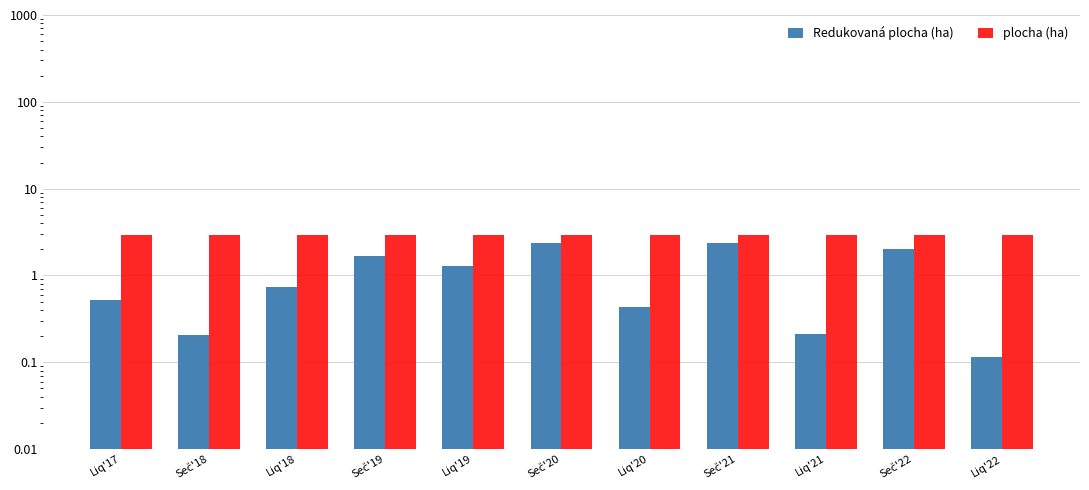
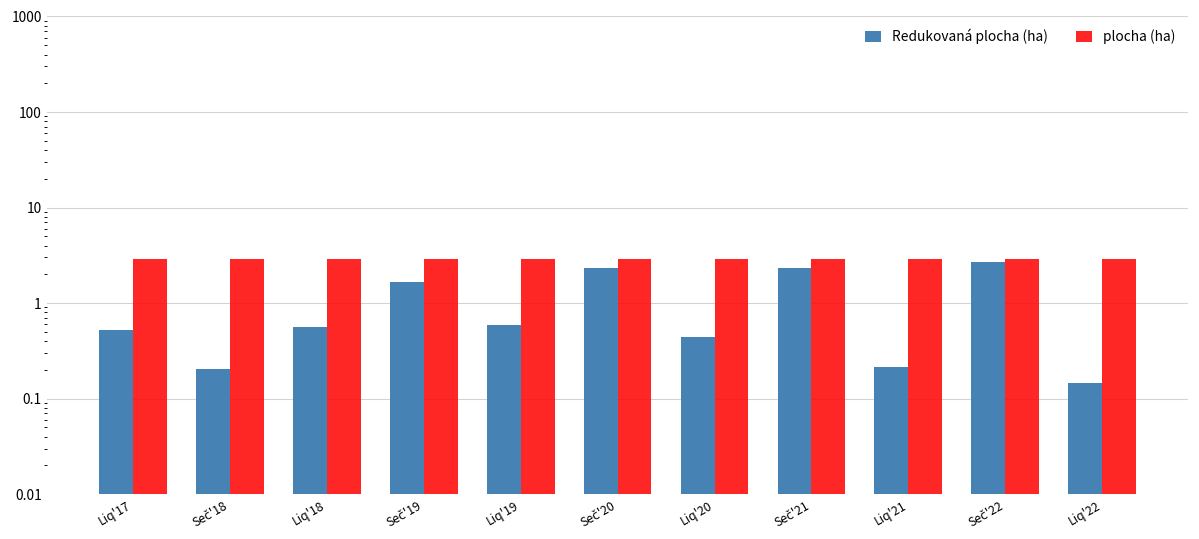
  {
    "Redukovaná plocha (ha)": {
      "Liq'17": 0.5,
      "Seč'18": 0.20,
-     "Liq'18": 0.7,
+     "Liq'18": 0.6,
      "Seč'19": 1.7,
-     "Liq'19": 1.3,
+     "Liq'19": 0.6,
      "Seč'20": 2.3,
      "Liq'20": 0.4,
      "Seč'21": 2.3,
      "Liq'21": 0.21,
-     "Seč'22": 2.0,
-     "Liq'22": 0.12
+     "Seč'22": 2.7,
+     "Liq'22": 0.15
    },
    "plocha (ha)": {
      "Liq'17": 2.9,
      "Seč'18": 2.9,
      "Liq'18": 2.9,
      "Seč'19": 2.9,
      "Liq'19": 2.9,
      "Seč'20": 2.9,
      "Liq'20": 2.9,
      "Seč'21": 2.9,
      "Liq'21": 2.9,
      "Seč'22": 2.9,
      "Liq'22": 2.9
    }
  }
